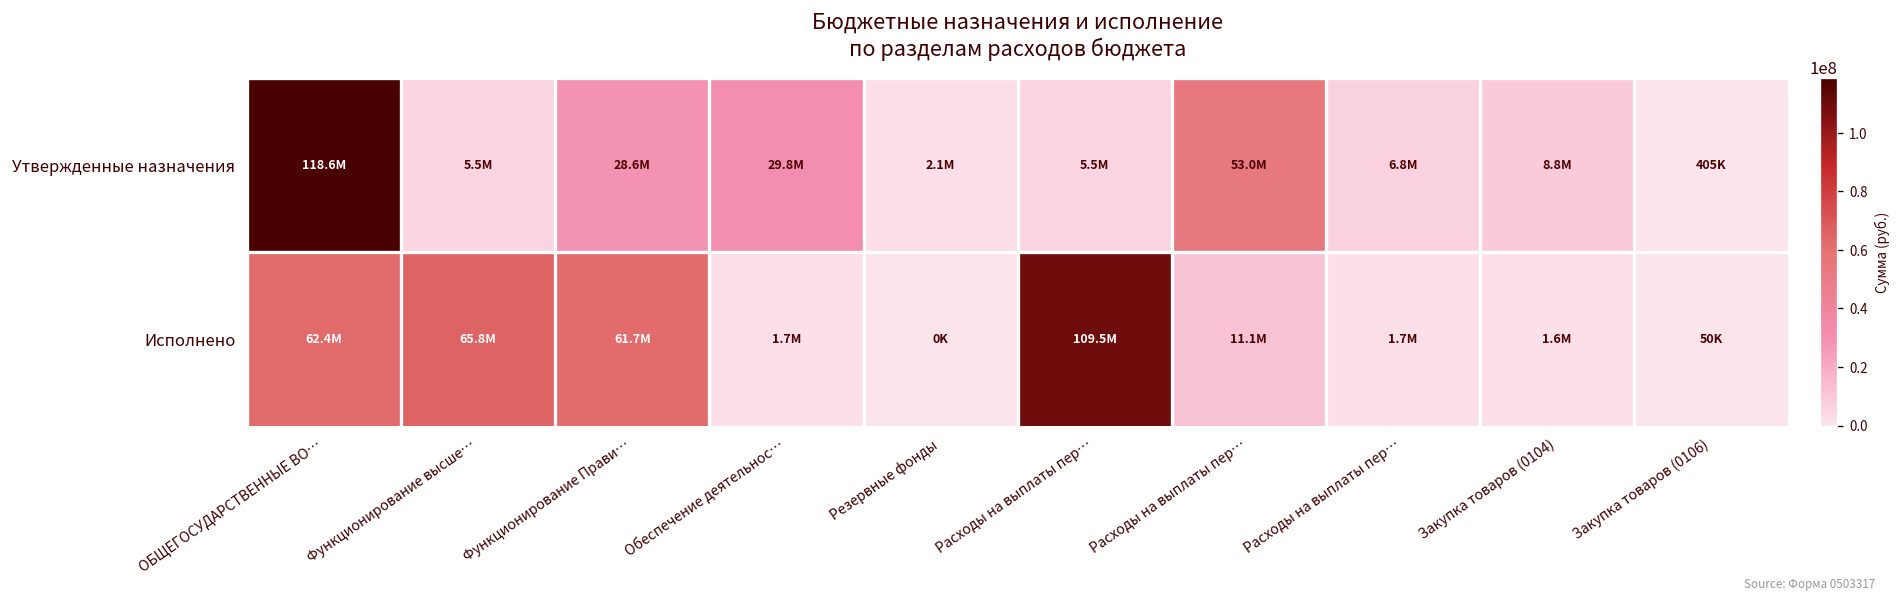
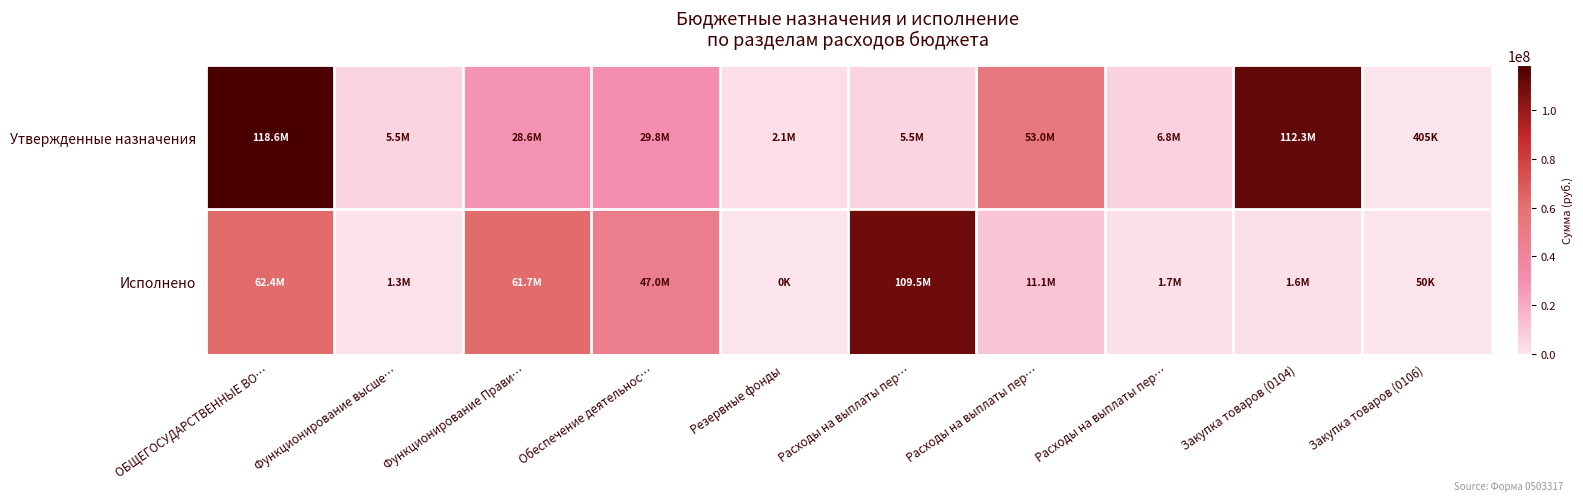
  {
    "Утвержденные назначения": {
      "ОБЩЕГОСУДАРСТВЕННЫЕ ВО…": "118.6M",
      "Функционирование высше…": "5.5M",
      "Функционирование Прави…": "28.6M",
      "Обеспечение деятельнос…": "29.8M",
      "Резервные фонды": "2.1M",
-     "Закупка товаров (0104)": "8.8M",
+     "Закупка товаров (0104)": "112.3M",
      "Закупка товаров (0106)": "405K"
    },
    "Исполнено": {
      "ОБЩЕГОСУДАРСТВЕННЫЕ ВО…": "62.4M",
-     "Функционирование высше…": "65.8M",
+     "Функционирование высше…": "1.3M",
      "Функционирование Прави…": "61.7M",
-     "Обеспечение деятельнос…": "1.7M",
+     "Обеспечение деятельнос…": "47.0M",
      "Резервные фонды": "0K",
      "Закупка товаров (0104)": "1.6M",
      "Закупка товаров (0106)": "50K"
    }
  }
